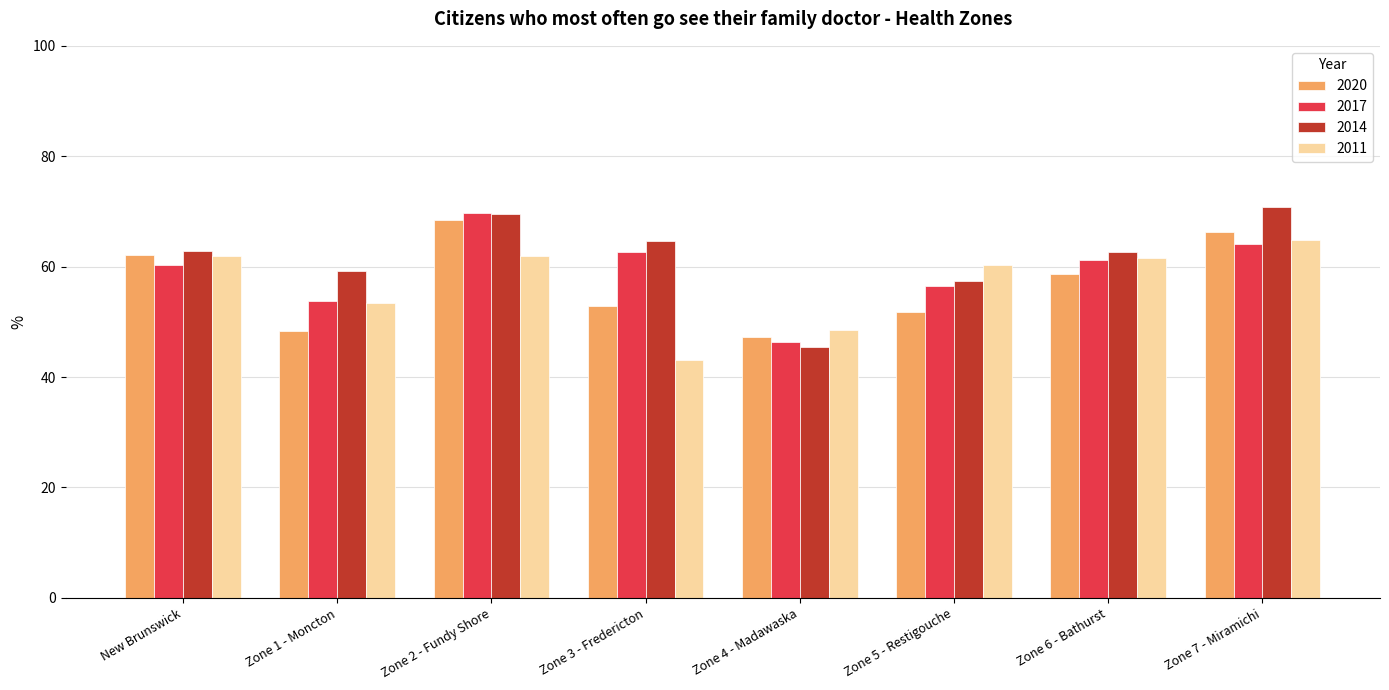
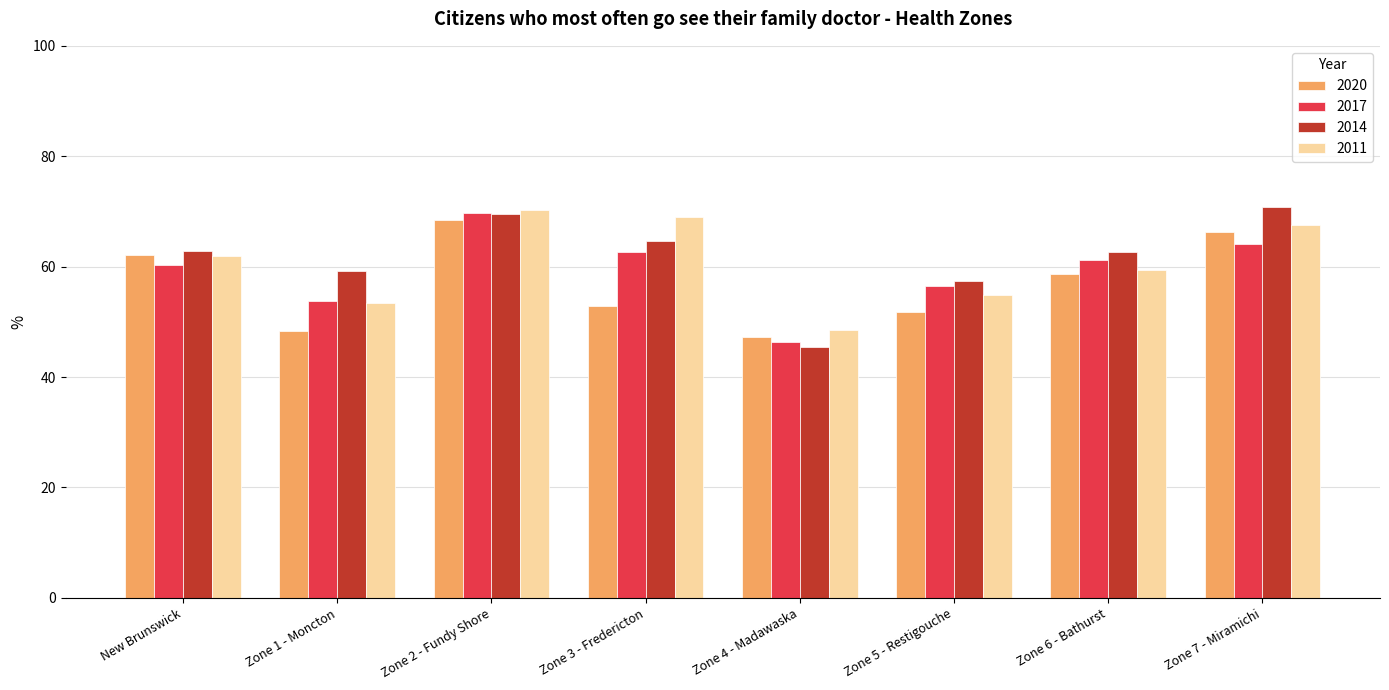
  {
    "2020": {
      "New Brunswick": 62,
      "Zone 1 - Moncton": 48,
      "Zone 2 - Fundy Shore": 69,
      "Zone 3 - Fredericton": 53,
      "Zone 4 - Madawaska": 47,
      "Zone 5 - Restigouche": 52,
      "Zone 6 - Bathurst": 59,
      "Zone 7 - Miramichi": 66
    },
    "2011": {
      "New Brunswick": 62,
      "Zone 1 - Moncton": 53,
-     "Zone 2 - Fundy Shore": 62,
-     "Zone 3 - Fredericton": 43,
+     "Zone 2 - Fundy Shore": 70,
+     "Zone 3 - Fredericton": 69,
      "Zone 4 - Madawaska": 48,
-     "Zone 5 - Restigouche": 60,
-     "Zone 6 - Bathurst": 62,
-     "Zone 7 - Miramichi": 65
+     "Zone 5 - Restigouche": 55,
+     "Zone 6 - Bathurst": 59,
+     "Zone 7 - Miramichi": 68
    }
  }
